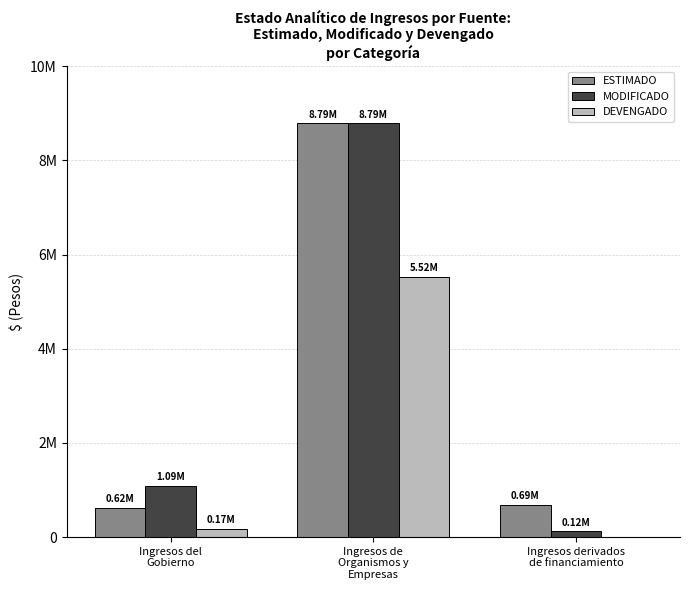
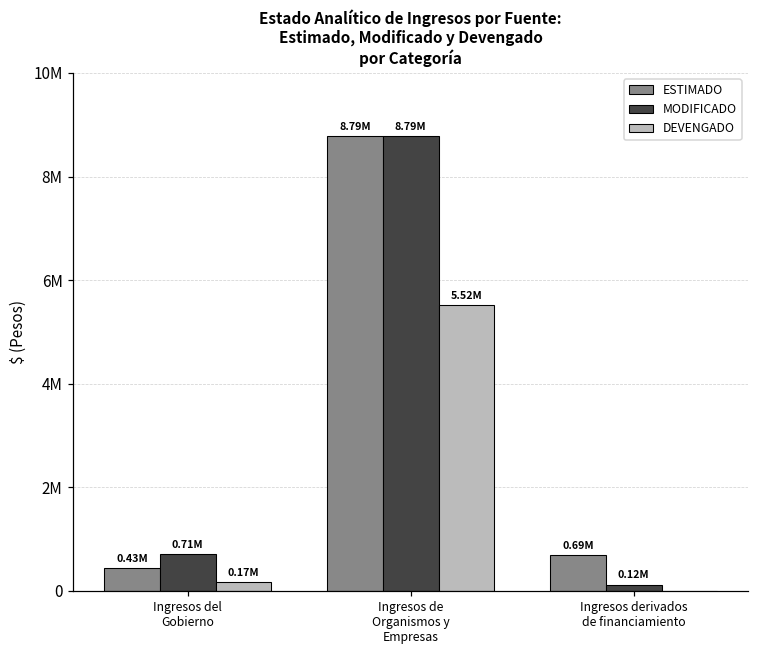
  {
    "ESTIMADO": {
-     "Ingresos del Gobierno": "0.62M",
+     "Ingresos del Gobierno": "0.43M",
      "Ingresos de Organismos y Empresas": "8.79M",
      "Ingresos derivados de financiamiento": "0.69M"
    },
    "MODIFICADO": {
-     "Ingresos del Gobierno": "1.09M",
+     "Ingresos del Gobierno": "0.71M",
      "Ingresos de Organismos y Empresas": "8.79M",
      "Ingresos derivados de financiamiento": "0.12M"
    },
    "DEVENGADO": {
      "Ingresos del Gobierno": "0.17M",
      "Ingresos de Organismos y Empresas": "5.52M"
    }
  }
